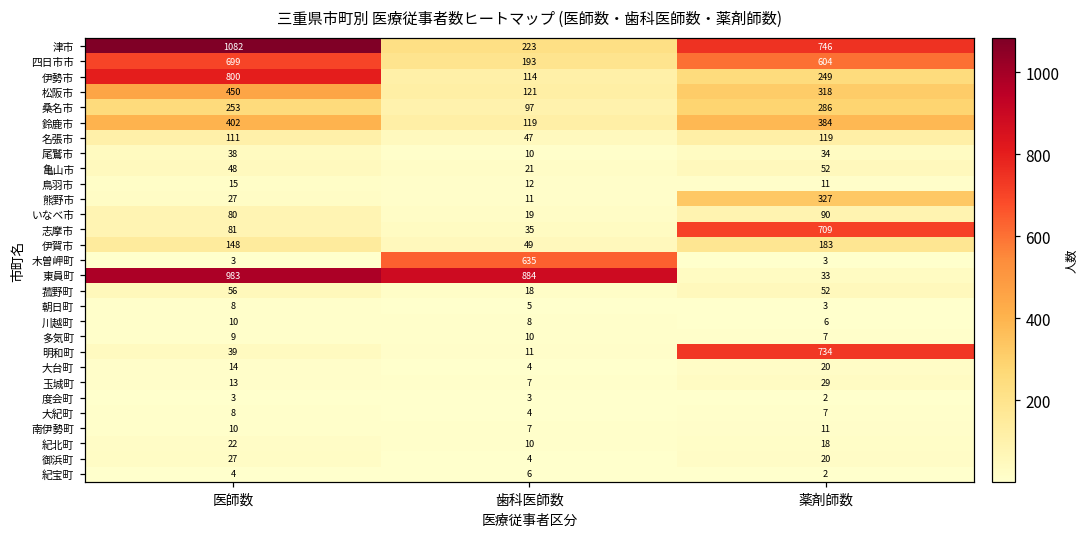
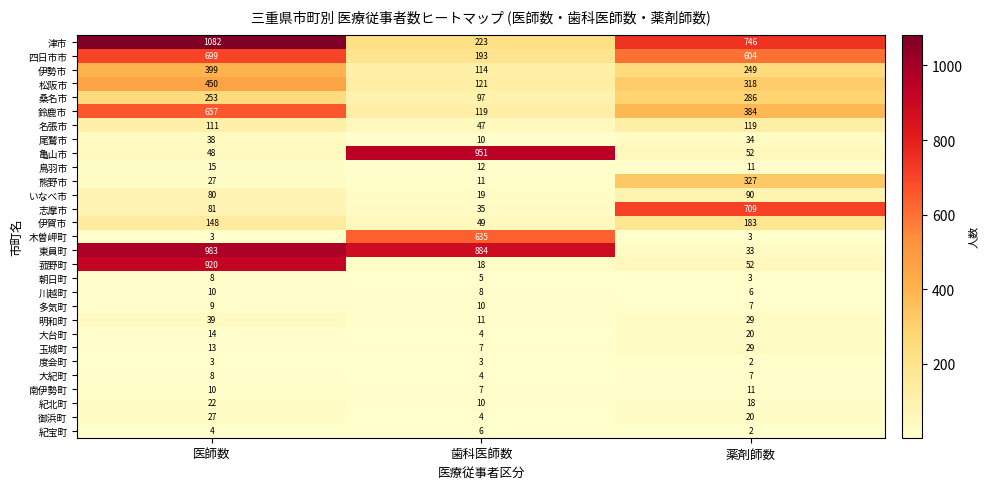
  {
    "津市": {
      "医師数": 1082,
      "歯科医師数": 223,
      "薬剤師数": 746
    },
    "四日市市": {
      "医師数": 699,
      "歯科医師数": 193,
      "薬剤師数": 604
    },
    "伊勢市": {
-     "医師数": 800,
+     "医師数": 399,
      "歯科医師数": 114,
      "薬剤師数": 249
    },
    "松阪市": {
      "医師数": 450,
      "歯科医師数": 121,
      "薬剤師数": 318
    },
    "桑名市": {
      "医師数": 253,
      "歯科医師数": 97,
      "薬剤師数": 286
    },
    "鈴鹿市": {
-     "医師数": 402,
+     "医師数": 657,
      "歯科医師数": 119,
      "薬剤師数": 384
    },
    "名張市": {
      "医師数": 111,
      "歯科医師数": 47,
      "薬剤師数": 119
    },
    "尾鷲市": {
      "医師数": 38,
      "歯科医師数": 10,
      "薬剤師数": 34
    },
    "亀山市": {
      "医師数": 48,
-     "歯科医師数": 21,
+     "歯科医師数": 951,
      "薬剤師数": 52
    },
    "鳥羽市": {
      "医師数": 15,
      "歯科医師数": 12,
      "薬剤師数": 11
    },
    "熊野市": {
      "医師数": 27,
      "歯科医師数": 11,
      "薬剤師数": 327
    },
    "いなべ市": {
      "医師数": 80,
      "歯科医師数": 19,
      "薬剤師数": 90
    },
    "志摩市": {
      "医師数": 81,
      "歯科医師数": 35,
      "薬剤師数": 709
    },
    "伊賀市": {
      "医師数": 148,
      "歯科医師数": 49,
      "薬剤師数": 183
    },
    "木曽岬町": {
      "医師数": 3,
      "歯科医師数": 635,
      "薬剤師数": 3
    },
    "東員町": {
      "医師数": 983,
      "歯科医師数": 884,
      "薬剤師数": 33
    },
    "菰野町": {
-     "医師数": 56,
+     "医師数": 920,
      "歯科医師数": 18,
      "薬剤師数": 52
    },
    "朝日町": {
      "医師数": 8,
      "歯科医師数": 5,
      "薬剤師数": 3
    },
    "川越町": {
      "医師数": 10,
      "歯科医師数": 8,
      "薬剤師数": 6
    },
    "多気町": {
      "医師数": 9,
      "歯科医師数": 10,
      "薬剤師数": 7
    },
    "明和町": {
      "医師数": 39,
      "歯科医師数": 11,
-     "薬剤師数": 734
+     "薬剤師数": 29
    },
    "大台町": {
      "医師数": 14,
      "歯科医師数": 4,
      "薬剤師数": 20
    },
    "玉城町": {
      "医師数": 13,
      "歯科医師数": 7,
      "薬剤師数": 29
    },
    "度会町": {
      "医師数": 3,
      "歯科医師数": 3,
      "薬剤師数": 2
    },
    "大紀町": {
      "医師数": 8,
      "歯科医師数": 4,
      "薬剤師数": 7
    },
    "南伊勢町": {
      "医師数": 10,
      "歯科医師数": 7,
      "薬剤師数": 11
    },
    "紀北町": {
      "医師数": 22,
      "歯科医師数": 10,
      "薬剤師数": 18
    },
    "御浜町": {
      "医師数": 27,
      "歯科医師数": 4,
      "薬剤師数": 20
    },
    "紀宝町": {
      "医師数": 4,
      "歯科医師数": 6,
      "薬剤師数": 2
    }
  }
